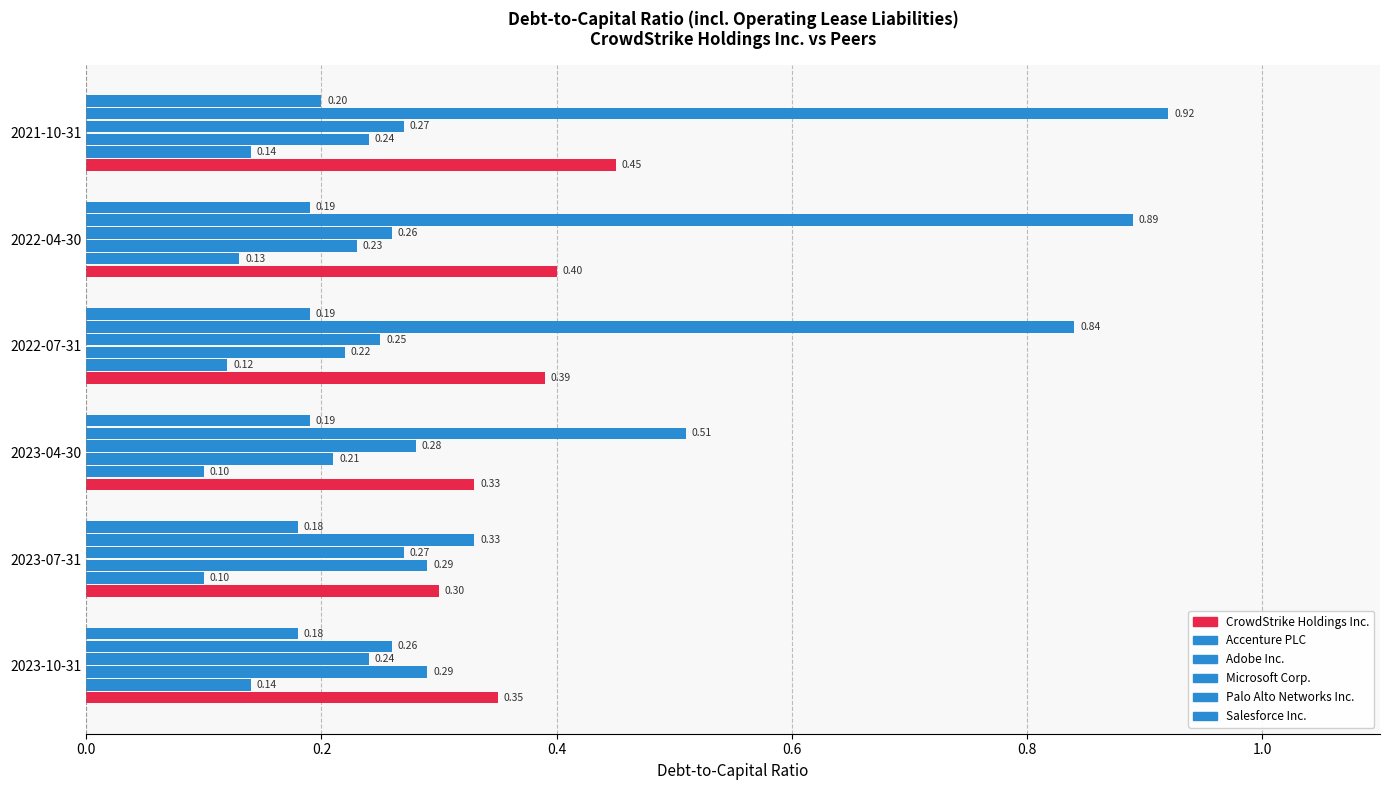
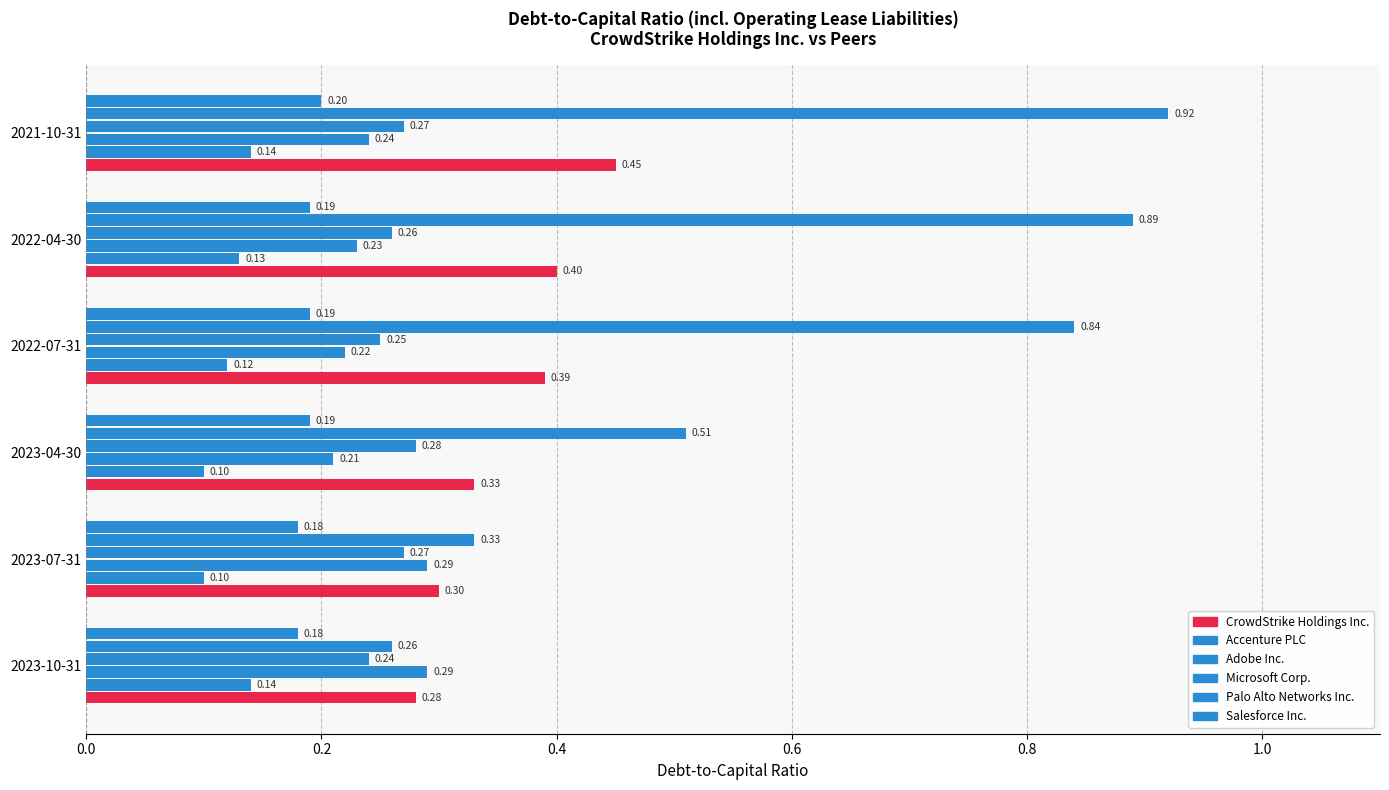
  {
    "CrowdStrike Holdings Inc.": {
      "2021-10-31": 0.45,
      "2022-04-30": 0.40,
      "2022-07-31": 0.39,
      "2023-04-30": 0.33,
      "2023-07-31": 0.30,
-     "2023-10-31": 0.35
+     "2023-10-31": 0.28
    }
  }
